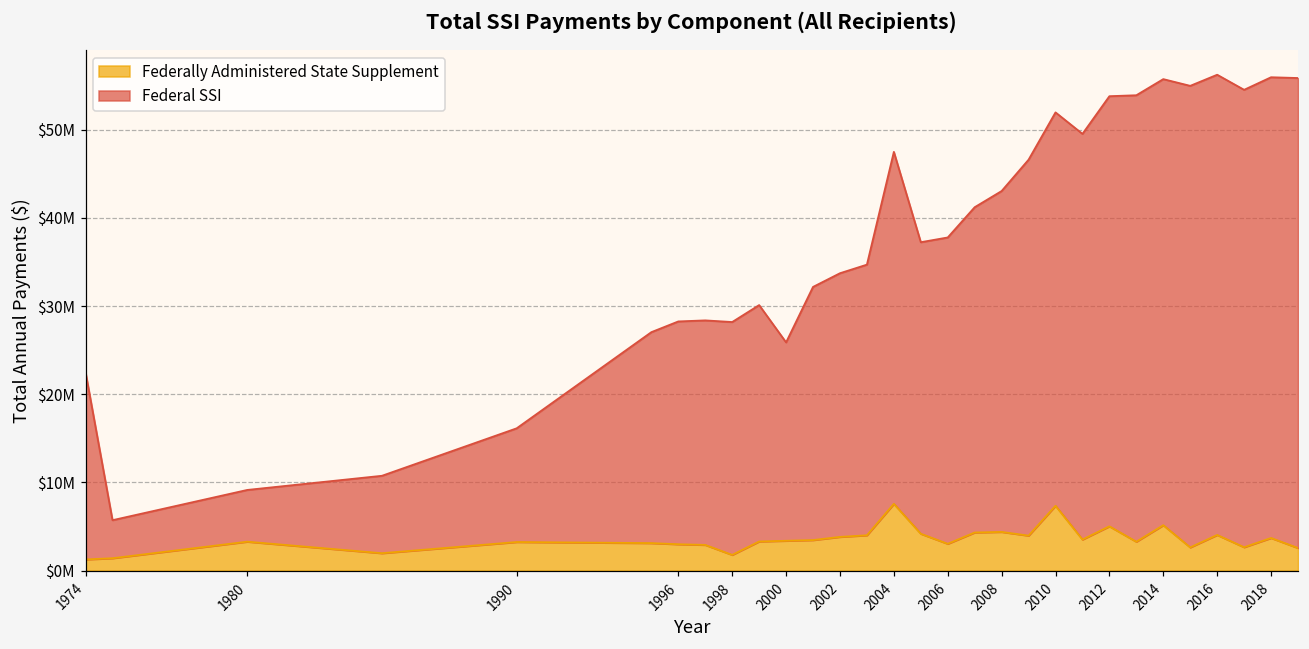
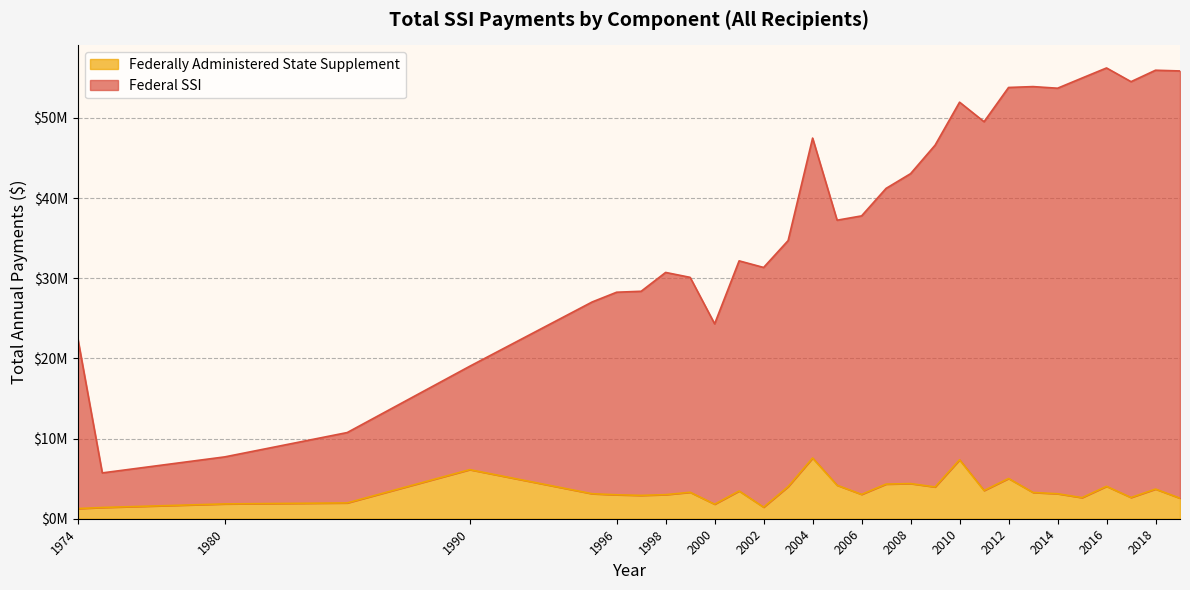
  {
    "Federally Administered State Supplement": {
      "1974": "$1000000",
-     "1980": "$3000000",
-     "1990": "$3000000",
+     "1980": "$2000000",
+     "1990": "$6000000",
      "1996": "$3000000",
-     "1998": "$2000000",
-     "2000": "$3000000",
-     "2002": "$4000000",
+     "1998": "$3000000",
+     "2000": "$2000000",
+     "2002": "$1000000",
      "2004": "$8000000",
      "2006": "$3000000",
      "2008": "$4000000",
      "2010": "$7000000",
      "2012": "$5000000",
-     "2014": "$5000000",
+     "2014": "$3000000",
      "2016": "$4000000",
      "2018": "$4000000"
    },
    "Federal SSI": {
      "1974": "$21000000",
      "1980": "$6000000",
      "1990": "$13000000",
      "1996": "$25000000",
-     "1998": "$26000000",
+     "1998": "$28000000",
      "2000": "$22000000",
      "2002": "$30000000",
      "2004": "$40000000",
      "2006": "$35000000",
      "2008": "$39000000",
      "2010": "$45000000",
      "2012": "$49000000",
      "2014": "$51000000",
      "2016": "$52000000",
      "2018": "$52000000"
    }
  }
